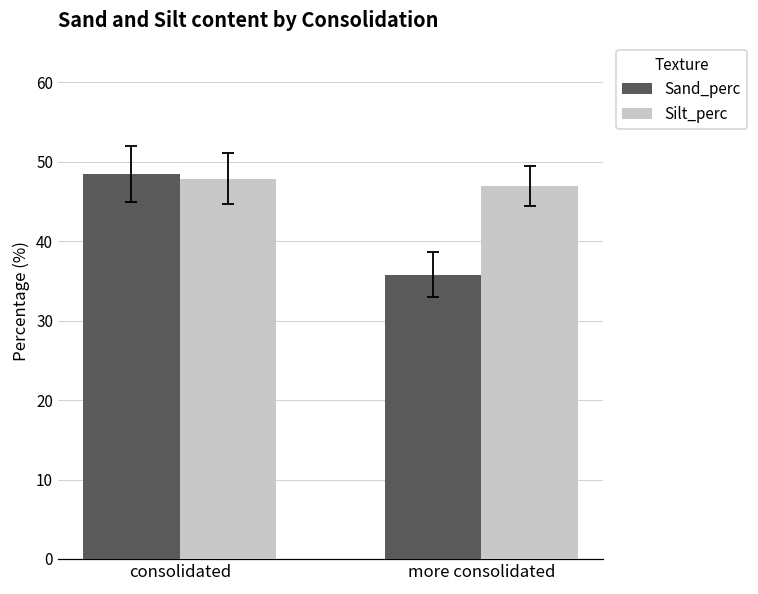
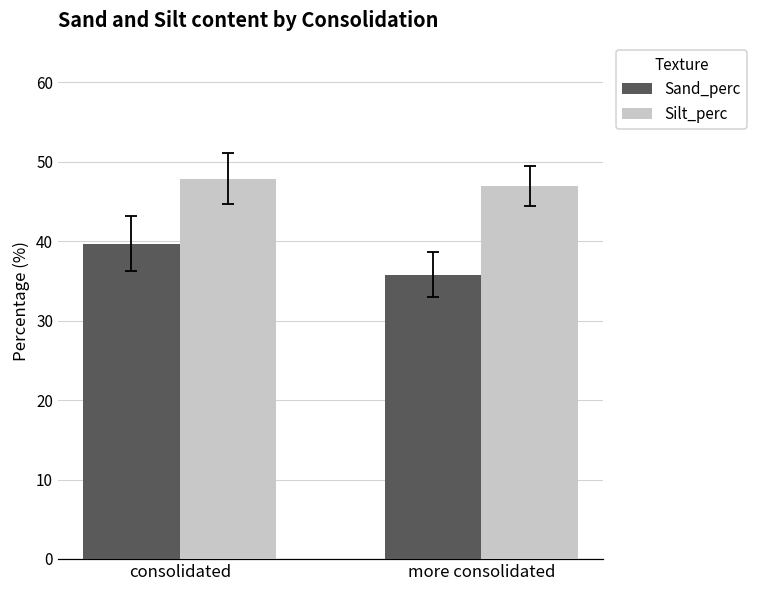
  {
    "Sand_perc": {
-     "consolidated": 49,
+     "consolidated": 40,
      "more consolidated": 36
    },
    "Silt_perc": {
      "consolidated": 48,
      "more consolidated": 47
    }
  }
